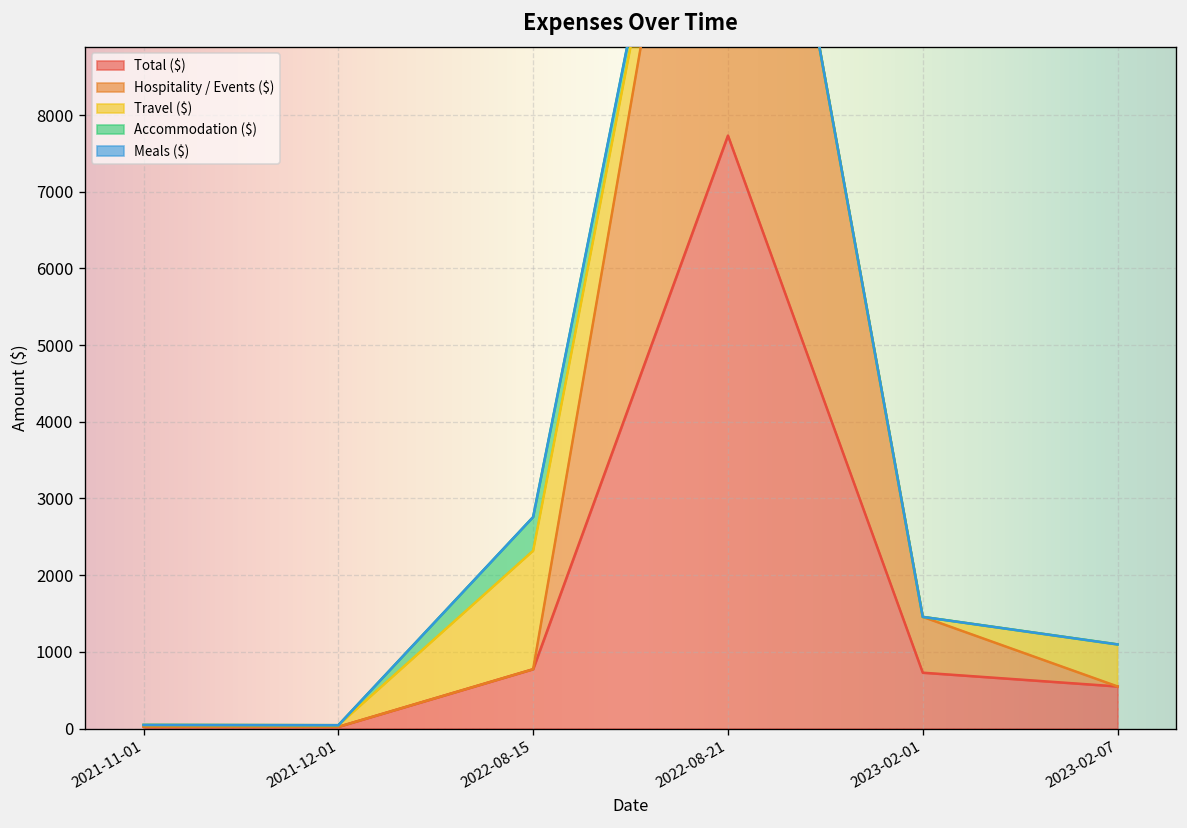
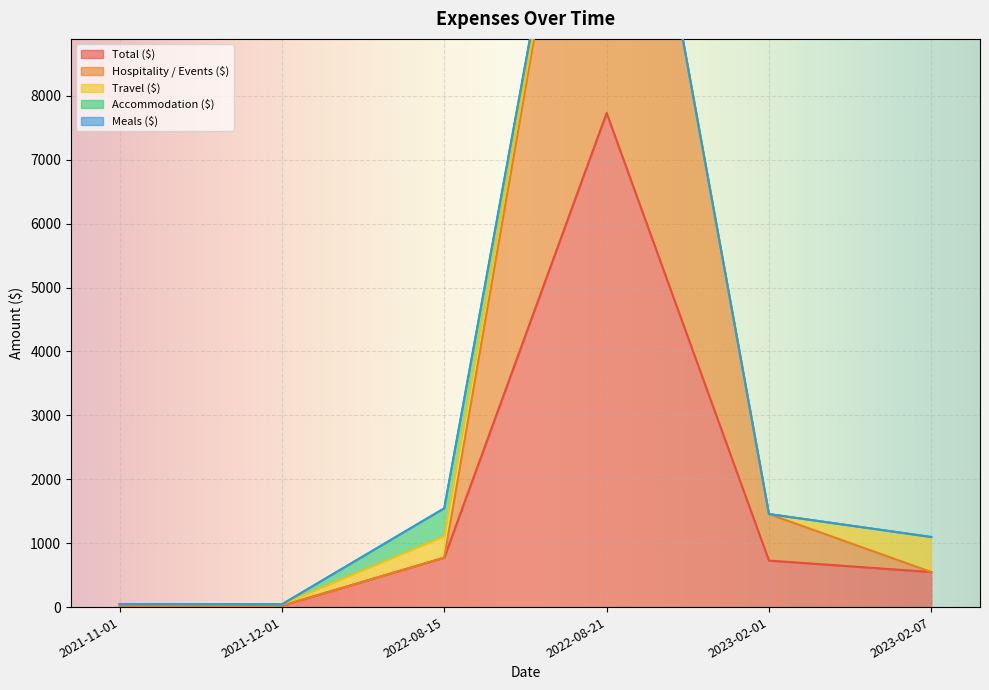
  {
    "Travel ($)": {
-     "2022-08-15": 1500
+     "2022-08-15": 300
    }
  }
